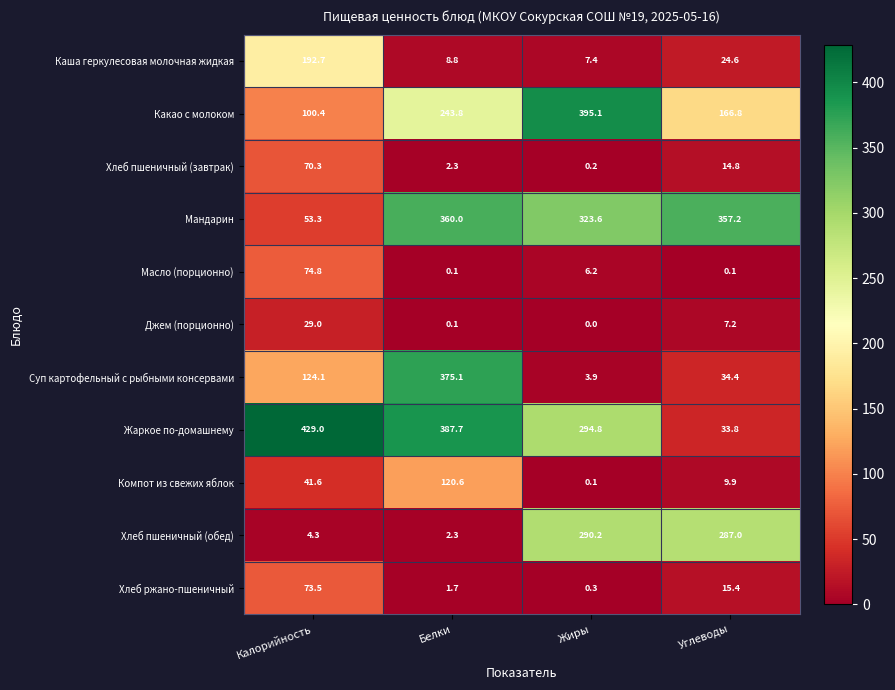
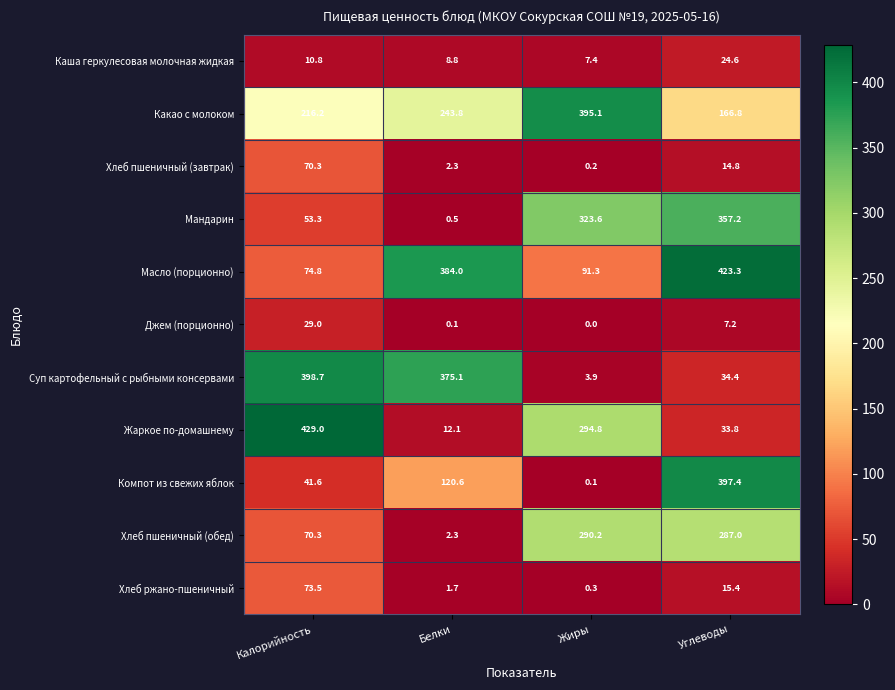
  {
    "Каша геркулесовая молочная жидкая": {
-     "Калорийность": 192.7,
+     "Калорийность": 10.8,
      "Белки": 8.8,
      "Жиры": 7.4,
      "Углеводы": 24.6
    },
    "Какао с молоком": {
-     "Калорийность": 100.4,
+     "Калорийность": 216.2,
      "Белки": 243.8,
      "Жиры": 395.1,
      "Углеводы": 166.8
    },
    "Хлеб пшеничный (завтрак)": {
      "Калорийность": 70.3,
      "Белки": 2.3,
      "Жиры": 0.2,
      "Углеводы": 14.8
    },
    "Мандарин": {
      "Калорийность": 53.3,
-     "Белки": 360.0,
+     "Белки": 0.5,
      "Жиры": 323.6,
      "Углеводы": 357.2
    },
    "Масло (порционно)": {
      "Калорийность": 74.8,
-     "Белки": 0.1,
-     "Жиры": 6.2,
-     "Углеводы": 0.1
+     "Белки": 384.0,
+     "Жиры": 91.3,
+     "Углеводы": 423.3
    },
    "Джем (порционно)": {
      "Калорийность": 29.0,
      "Белки": 0.1,
      "Жиры": 0.0,
      "Углеводы": 7.2
    },
    "Суп картофельный с рыбными консервами": {
-     "Калорийность": 124.1,
+     "Калорийность": 398.7,
      "Белки": 375.1,
      "Жиры": 3.9,
      "Углеводы": 34.4
    },
    "Жаркое по-домашнему": {
      "Калорийность": 429.0,
-     "Белки": 387.7,
+     "Белки": 12.1,
      "Жиры": 294.8,
      "Углеводы": 33.8
    },
    "Компот из свежих яблок": {
      "Калорийность": 41.6,
      "Белки": 120.6,
      "Жиры": 0.1,
-     "Углеводы": 9.9
+     "Углеводы": 397.4
    },
    "Хлеб пшеничный (обед)": {
-     "Калорийность": 4.3,
+     "Калорийность": 70.3,
      "Белки": 2.3,
      "Жиры": 290.2,
      "Углеводы": 287.0
    },
    "Хлеб ржано-пшеничный": {
      "Калорийность": 73.5,
      "Белки": 1.7,
      "Жиры": 0.3,
      "Углеводы": 15.4
    }
  }
